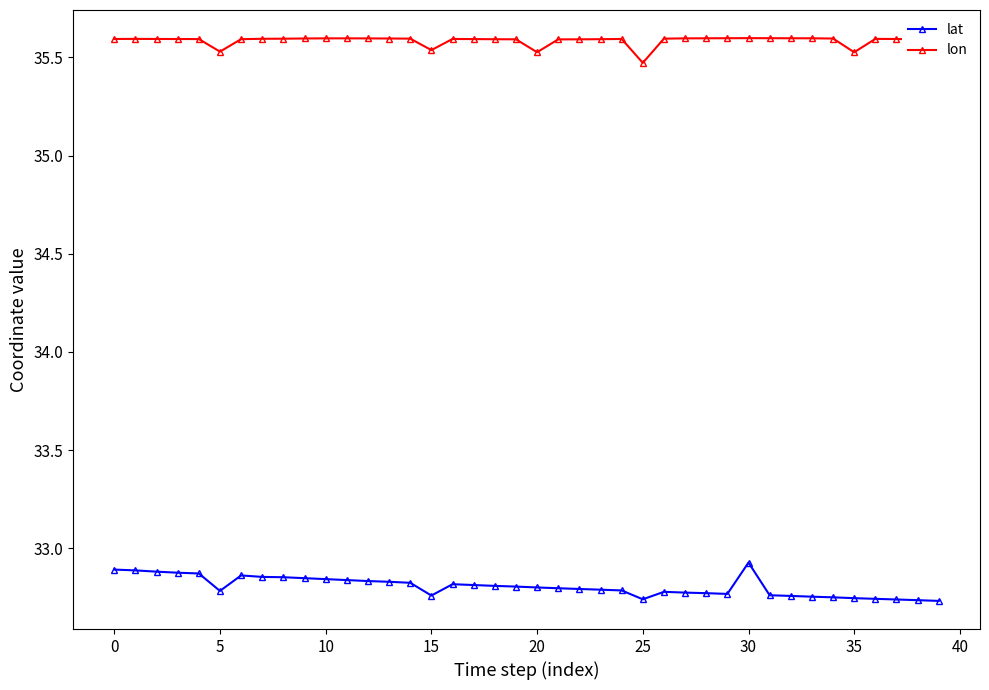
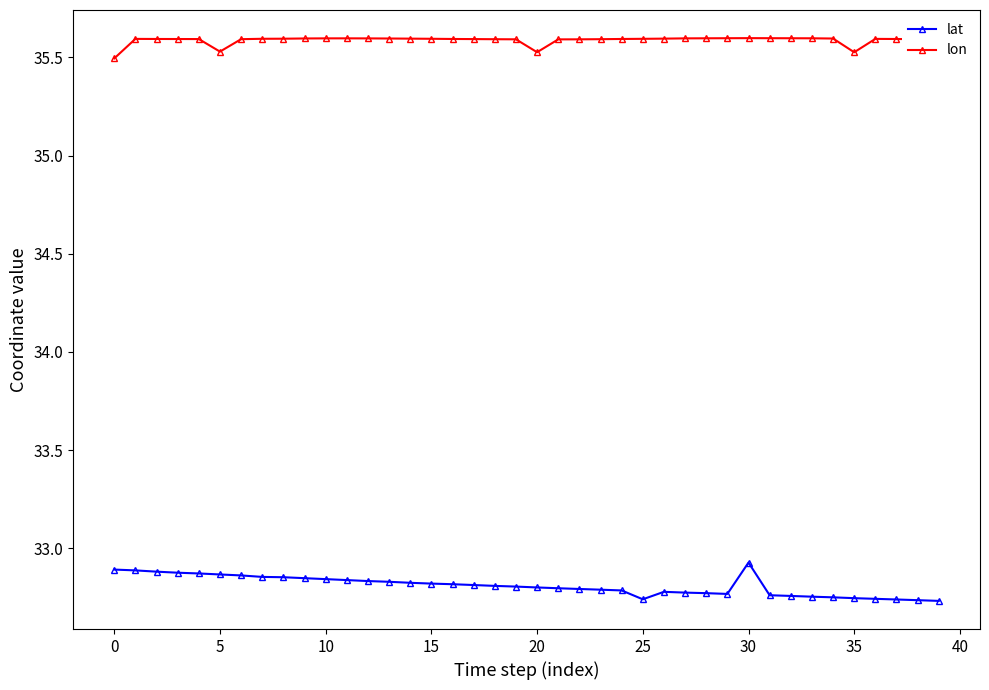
  {
    "lat": {
      "0": 32.89,
-     "5": 32.78,
+     "5": 32.87,
      "10": 32.84,
-     "15": 32.76,
+     "15": 32.82,
      "20": 32.80,
      "25": 32.74,
      "30": 32.93,
      "35": 32.75
    },
    "lon": {
-     "0": 35.59,
+     "0": 35.49,
      "5": 35.53,
      "10": 35.60,
-     "15": 35.54,
+     "15": 35.59,
      "20": 35.53,
-     "25": 35.47,
+     "25": 35.59,
      "30": 35.60,
      "35": 35.53
    }
  }
